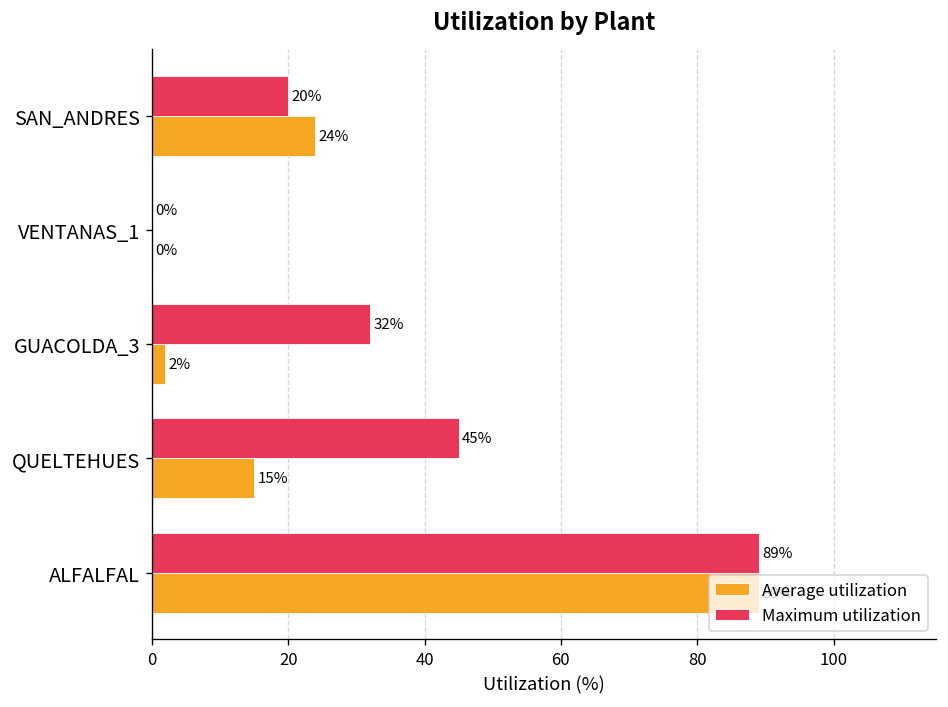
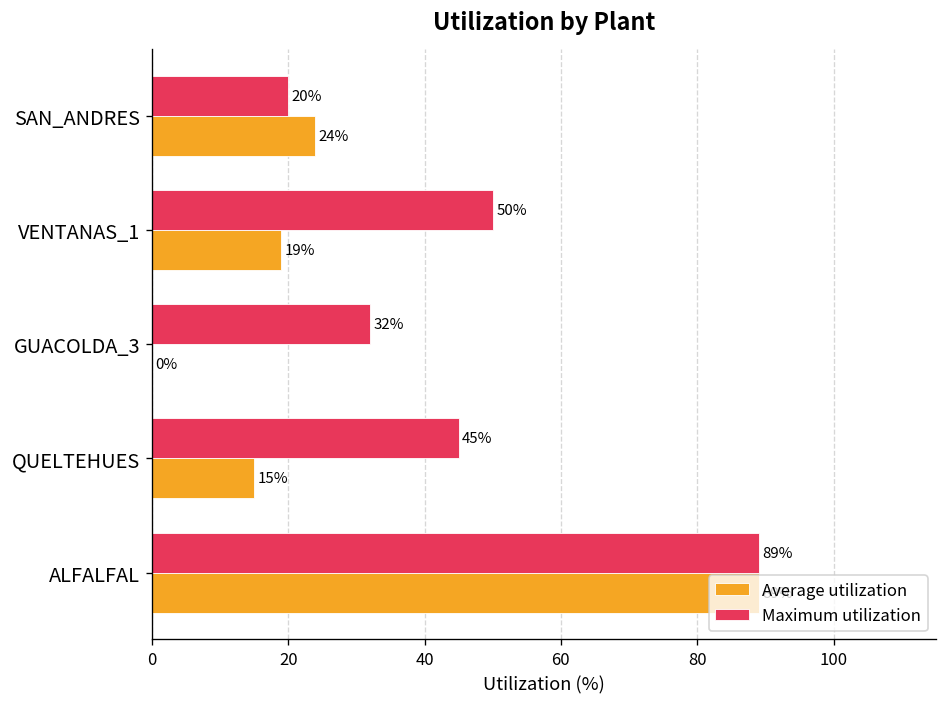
  {
    "Average utilization": {
      "SAN_ANDRES": "24%",
-     "VENTANAS_1": "0%",
-     "GUACOLDA_3": "2%",
+     "VENTANAS_1": "19%",
+     "GUACOLDA_3": "0%",
      "QUELTEHUES": "15%"
    },
    "Maximum utilization": {
      "SAN_ANDRES": "20%",
-     "VENTANAS_1": "0%",
+     "VENTANAS_1": "50%",
      "GUACOLDA_3": "32%",
      "QUELTEHUES": "45%",
      "ALFALFAL": "89%"
    }
  }
